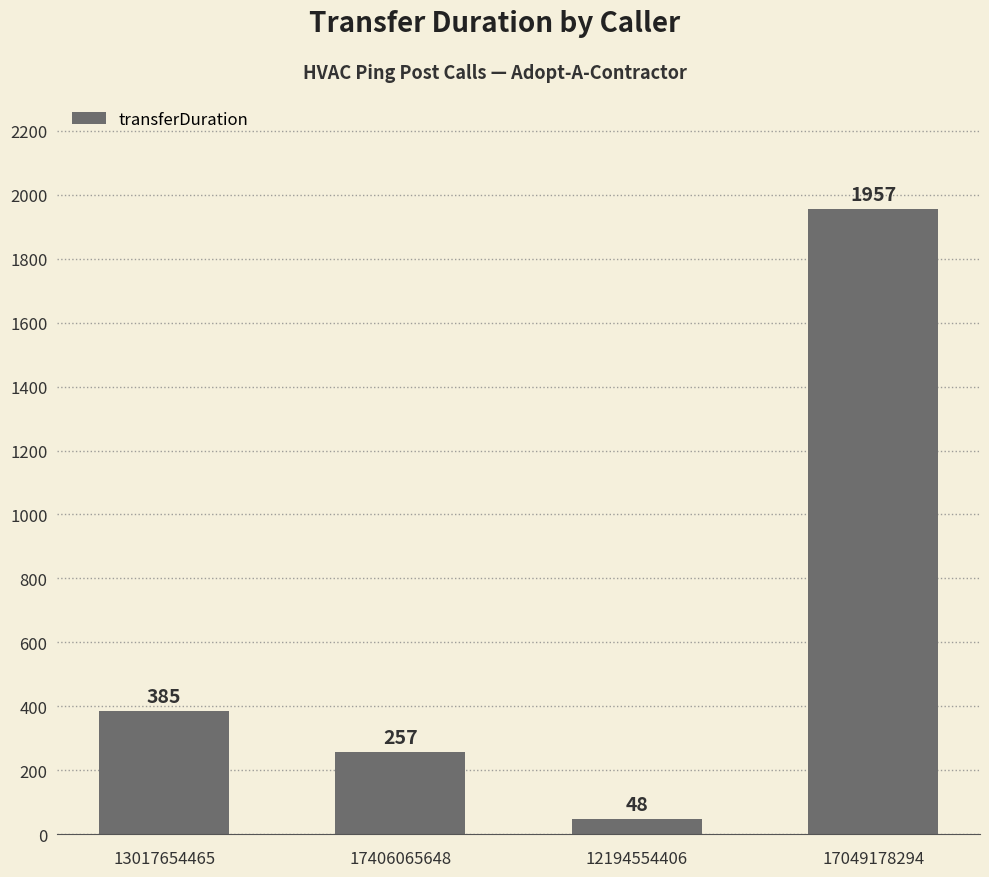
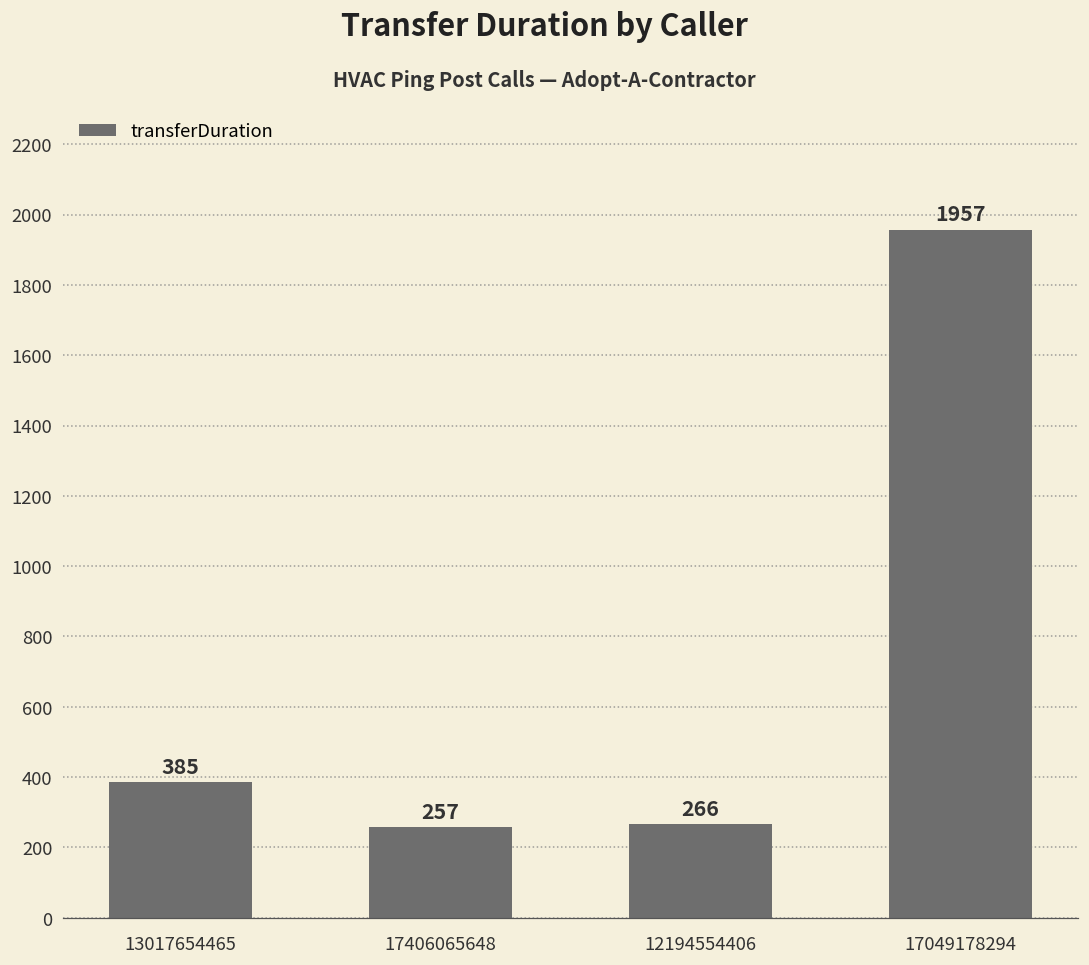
  {
    "13017654465": 385,
    "17406065648": 257,
-   "12194554406": 48,
+   "12194554406": 266,
    "17049178294": 1957
  }
